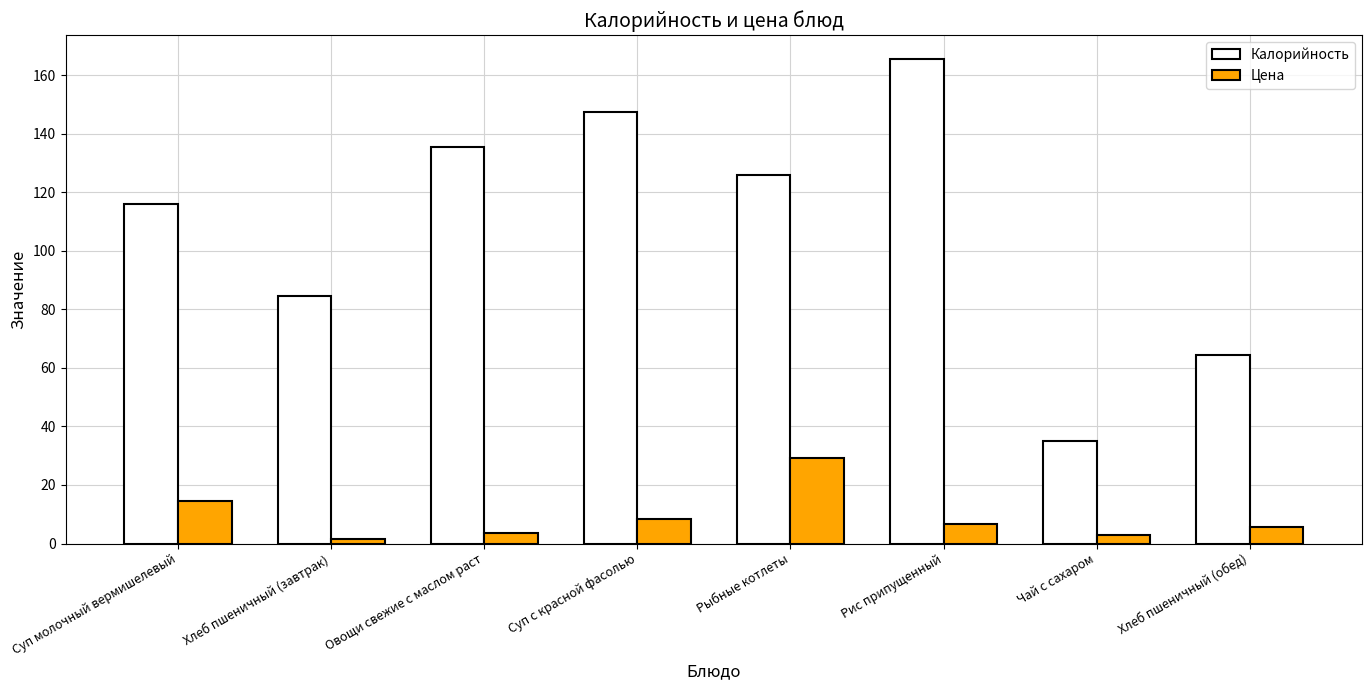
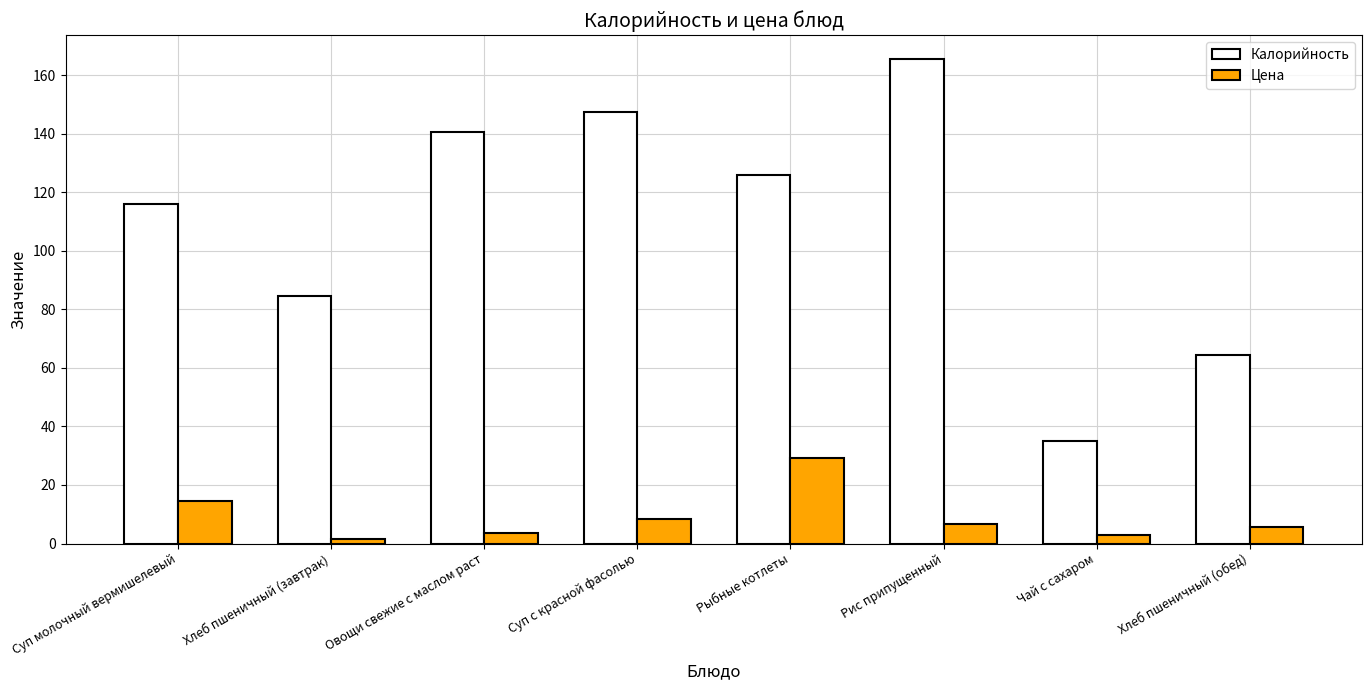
  {
    "Калорийность": {
      "Суп молочный вермишелевый": 116,
      "Хлеб пшеничный (завтрак)": 85,
-     "Овощи свежие с маслом раст": 135,
+     "Овощи свежие с маслом раст": 141,
      "Суп с красной фасолью": 148,
      "Рыбные котлеты": 126,
      "Рис припущенный": 165,
      "Чай с сахаром": 35,
      "Хлеб пшеничный (обед)": 64
    },
    "Цена": {
      "Суп молочный вермишелевый": 15,
      "Хлеб пшеничный (завтрак)": 1,
      "Овощи свежие с маслом раст": 3,
      "Суп с красной фасолью": 8,
      "Рыбные котлеты": 29,
      "Рис припущенный": 7,
      "Чай с сахаром": 3,
      "Хлеб пшеничный (обед)": 6
    }
  }
